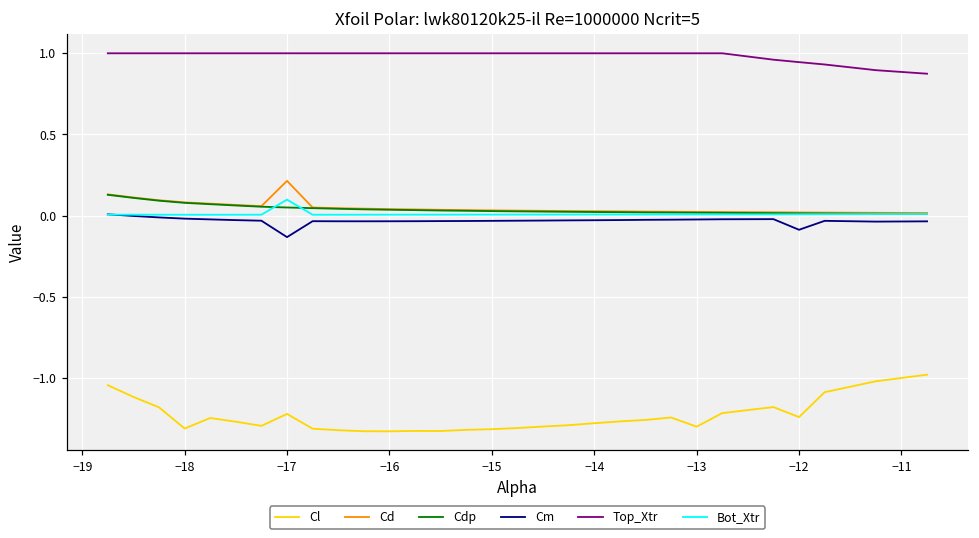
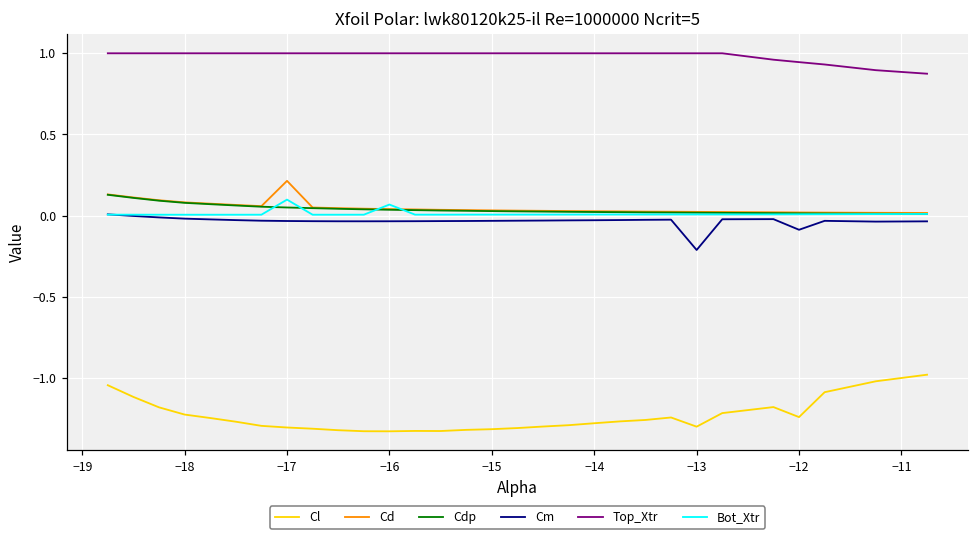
  {
    "Cl": {
-     "−18": -1.31,
-     "−17": -1.22,
+     "−18": -1.23,
+     "−17": -1.31,
      "−16": -1.33,
      "−15": -1.32,
      "−14": -1.28,
      "−13": -1.30,
      "−12": -1.24
    },
    "Cd": {
      "−17": 0.21
    },
    "Cdp": {
      "−17": 0.05
    },
    "Cm": {
      "−18": -0.02,
-     "−17": -0.13,
+     "−17": -0.03,
      "−16": -0.04,
      "−15": -0.03,
      "−14": -0.03,
-     "−13": -0.02,
+     "−13": -0.21,
      "−12": -0.09
    },
    "Top_Xtr": {
      "−18": 1.00,
      "−17": 1.00,
      "−16": 1.00,
      "−15": 1.00,
      "−14": 1.00,
      "−13": 1.00,
      "−12": 0.95
    },
    "Bot_Xtr": {
      "−18": 0.01,
      "−17": 0.10,
-     "−16": 0.01,
+     "−16": 0.07,
      "−15": 0.01
    }
  }
